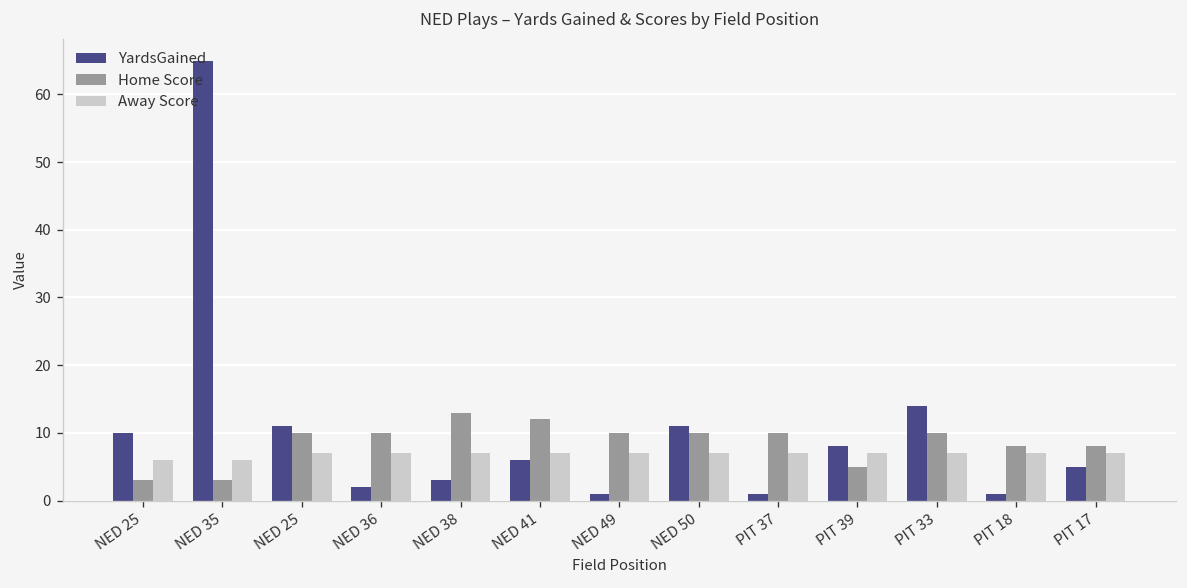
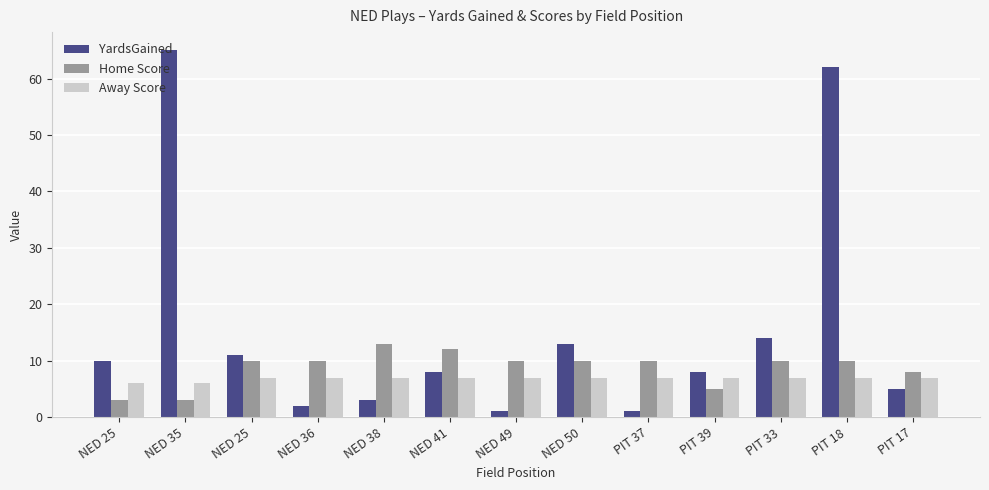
  {
    "YardsGained": {
      "NED 35": 65,
      "NED 36": 2,
      "NED 38": 3,
-     "NED 41": 6,
+     "NED 41": 8,
      "NED 49": 1,
-     "NED 50": 11,
+     "NED 50": 13,
      "PIT 37": 1,
      "PIT 39": 8,
      "PIT 33": 14,
-     "PIT 18": 1,
+     "PIT 18": 62,
      "PIT 17": 5
    },
    "Home Score": {
      "NED 35": 3,
      "NED 36": 10,
      "NED 38": 13,
      "NED 41": 12,
      "NED 49": 10,
      "NED 50": 10,
      "PIT 37": 10,
      "PIT 39": 5,
      "PIT 33": 10,
-     "PIT 18": 8,
+     "PIT 18": 10,
      "PIT 17": 8
    },
    "Away Score": {
      "NED 35": 6,
      "NED 36": 7,
      "NED 38": 7,
      "NED 41": 7,
      "NED 49": 7,
      "NED 50": 7,
      "PIT 37": 7,
      "PIT 39": 7,
      "PIT 33": 7,
      "PIT 18": 7,
      "PIT 17": 7
    }
  }
